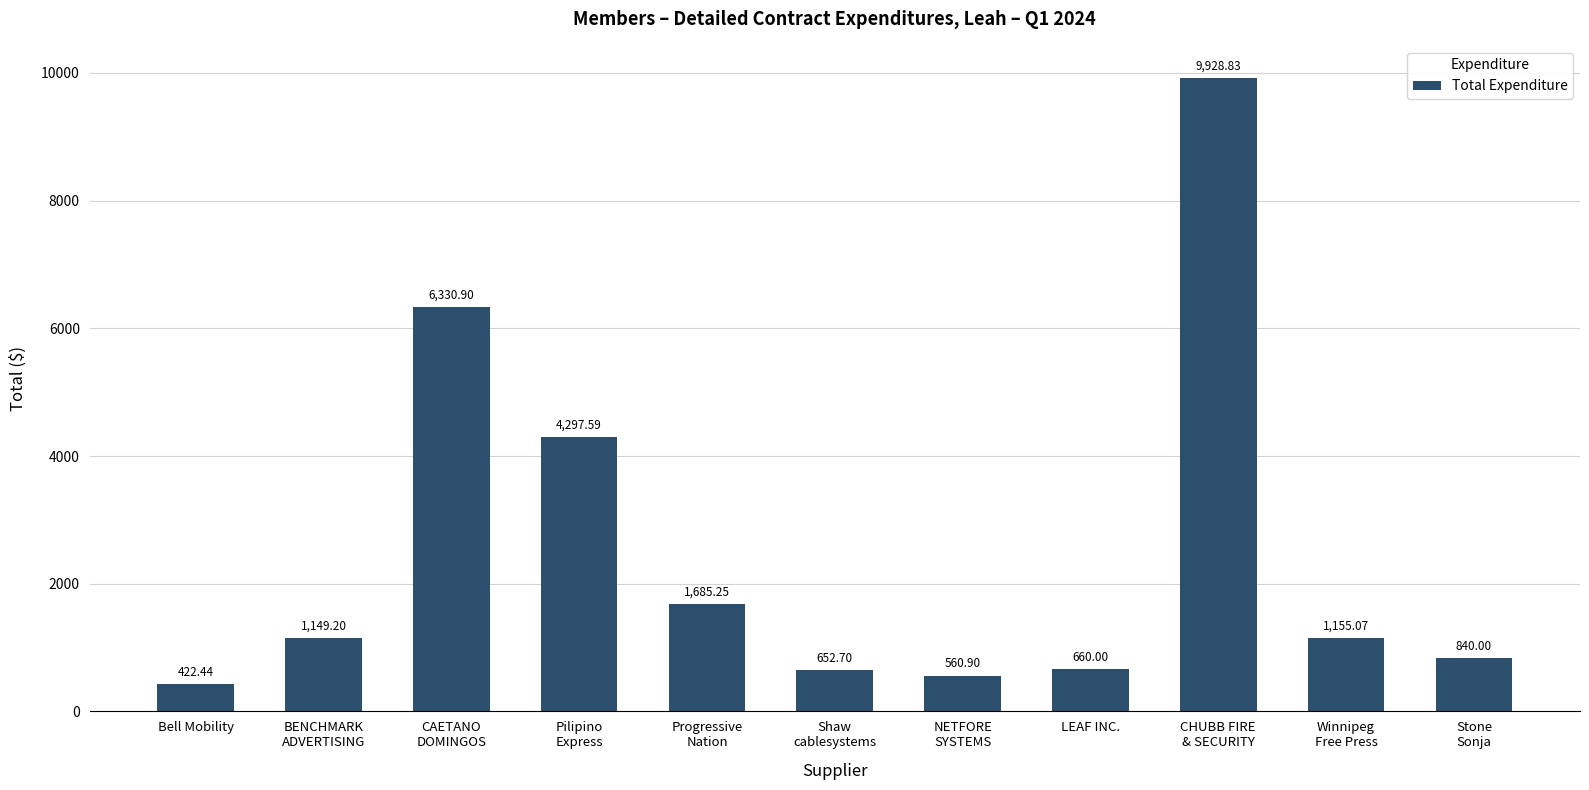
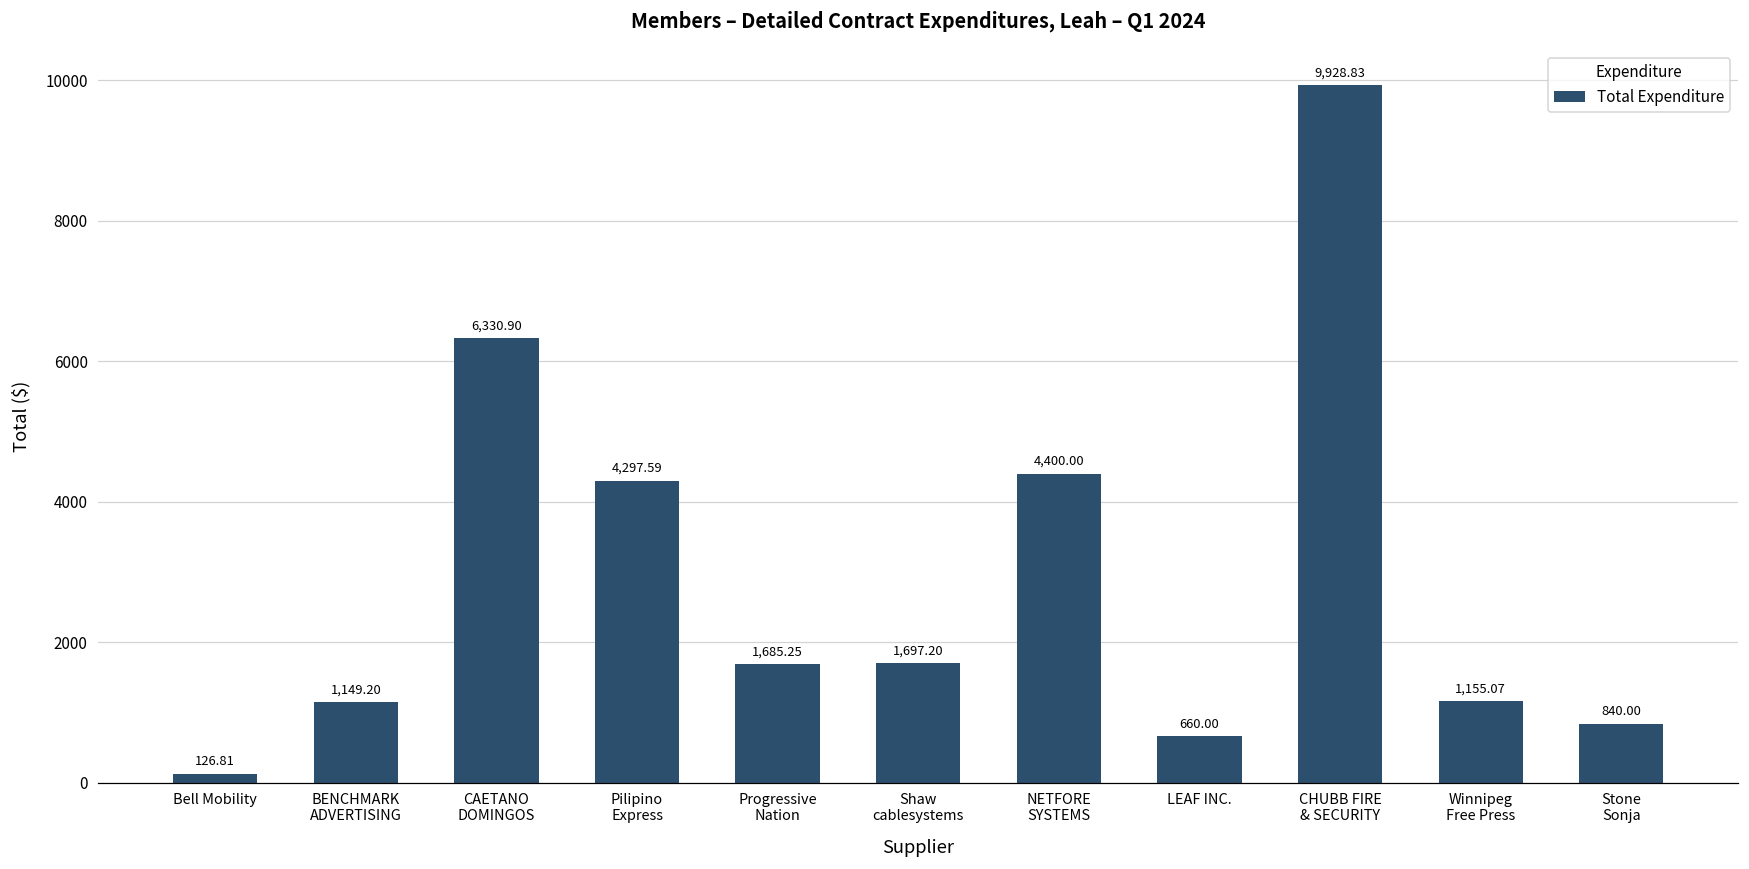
  {
-   "Bell Mobility": "422.44",
+   "Bell Mobility": "126.81",
    "BENCHMARK ADVERTISING": "1,149.20",
    "CAETANO DOMINGOS": "6,330.90",
    "Pilipino Express": "4,297.59",
    "Progressive Nation": "1,685.25",
-   "Shaw cablesystems": "652.70",
-   "NETFORE SYSTEMS": "560.90",
+   "Shaw cablesystems": "1,697.20",
+   "NETFORE SYSTEMS": "4,400.00",
    "LEAF INC.": "660.00",
    "CHUBB FIRE & SECURITY": "9,928.83",
    "Winnipeg Free Press": "1,155.07",
    "Stone Sonja": "840.00"
  }
